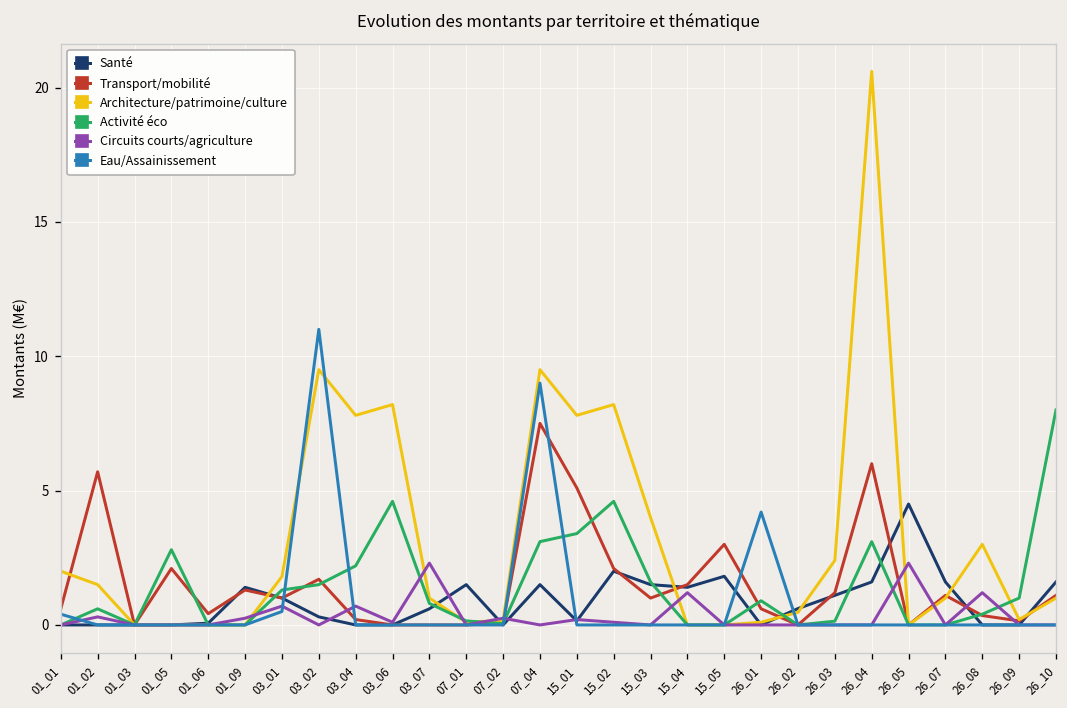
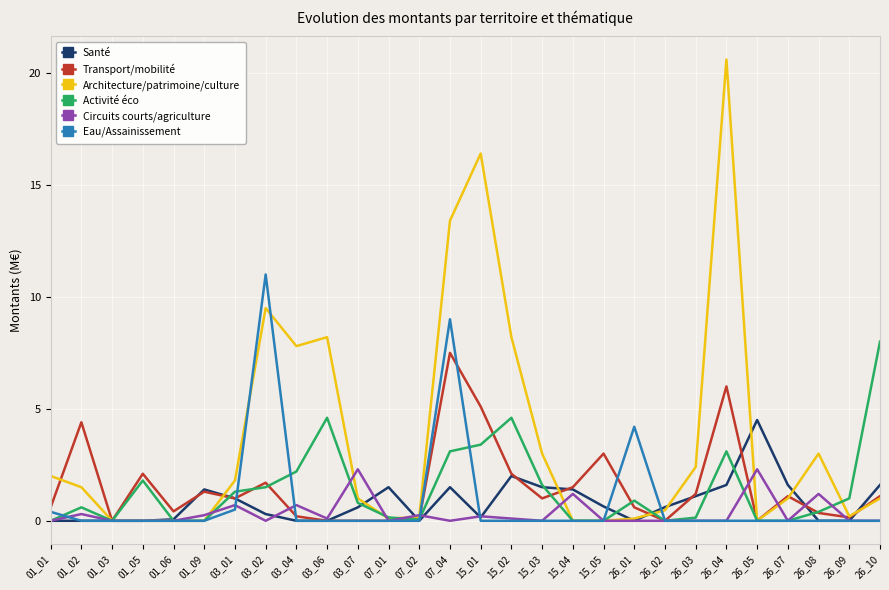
  {
    "Santé": {
      "03_02": 0.3,
      "03_07": 0.6,
      "07_01": 1.5,
      "07_04": 1.5,
-     "15_05": 1.8,
+     "15_05": 0.6,
      "26_02": 0.6,
      "26_04": 1.6,
      "26_05": 4.5,
      "26_07": 1.6,
      "26_10": 1.6
    },
    "Transport/mobilité": {
      "01_01": 0.6,
-     "01_02": 5.7,
+     "01_02": 4.4,
      "01_05": 2.1,
      "01_06": 0.4,
      "03_02": 1.7,
      "03_04": 0.2,
      "07_04": 7.5,
      "15_01": 5.1,
      "15_03": 1.0,
      "15_05": 3.0,
      "26_01": 0.6,
      "26_04": 6.0
    },
    "Architecture/patrimoine/culture": {
      "01_01": 2.0,
      "01_02": 1.5,
      "03_01": 1.8,
      "03_02": 9.5,
      "03_04": 7.8,
      "03_06": 8.2,
      "03_07": 1.0,
-     "07_04": 9.5,
-     "15_01": 7.8,
+     "07_04": 13.4,
+     "15_01": 16.4,
      "15_02": 8.2,
-     "15_03": 4,
+     "15_03": 3,
      "26_02": 0.5,
      "26_03": 2.4,
      "26_04": 20.6,
      "26_08": 3.0
    },
    "Activité éco": {
      "01_02": 0.6,
-     "01_05": 2.8,
+     "01_05": 1.8,
      "03_01": 1.3,
      "03_02": 1.5,
      "03_04": 2.2,
      "03_06": 4.6,
      "03_07": 0.8,
      "07_04": 3.1,
      "15_01": 3.4,
      "15_02": 4.6,
      "26_01": 0.9,
      "26_03": 0.1,
      "26_04": 3.1,
      "26_09": 1.0,
      "26_10": 8.0
    },
    "Circuits courts/agriculture": {
      "01_02": 0.3,
      "01_09": 0.3,
      "03_01": 0.7,
      "03_02": 0.0,
      "03_04": 0.7,
      "03_07": 2.3,
      "07_04": 0.0,
      "15_04": 1.2,
      "26_05": 2.3,
      "26_08": 1.2
    },
    "Eau/Assainissement": {
      "01_01": 0.4,
      "03_01": 0.5,
      "03_02": 11.0,
      "07_04": 9.0,
      "15_01": 0.0,
      "26_01": 4.2
    }
  }
